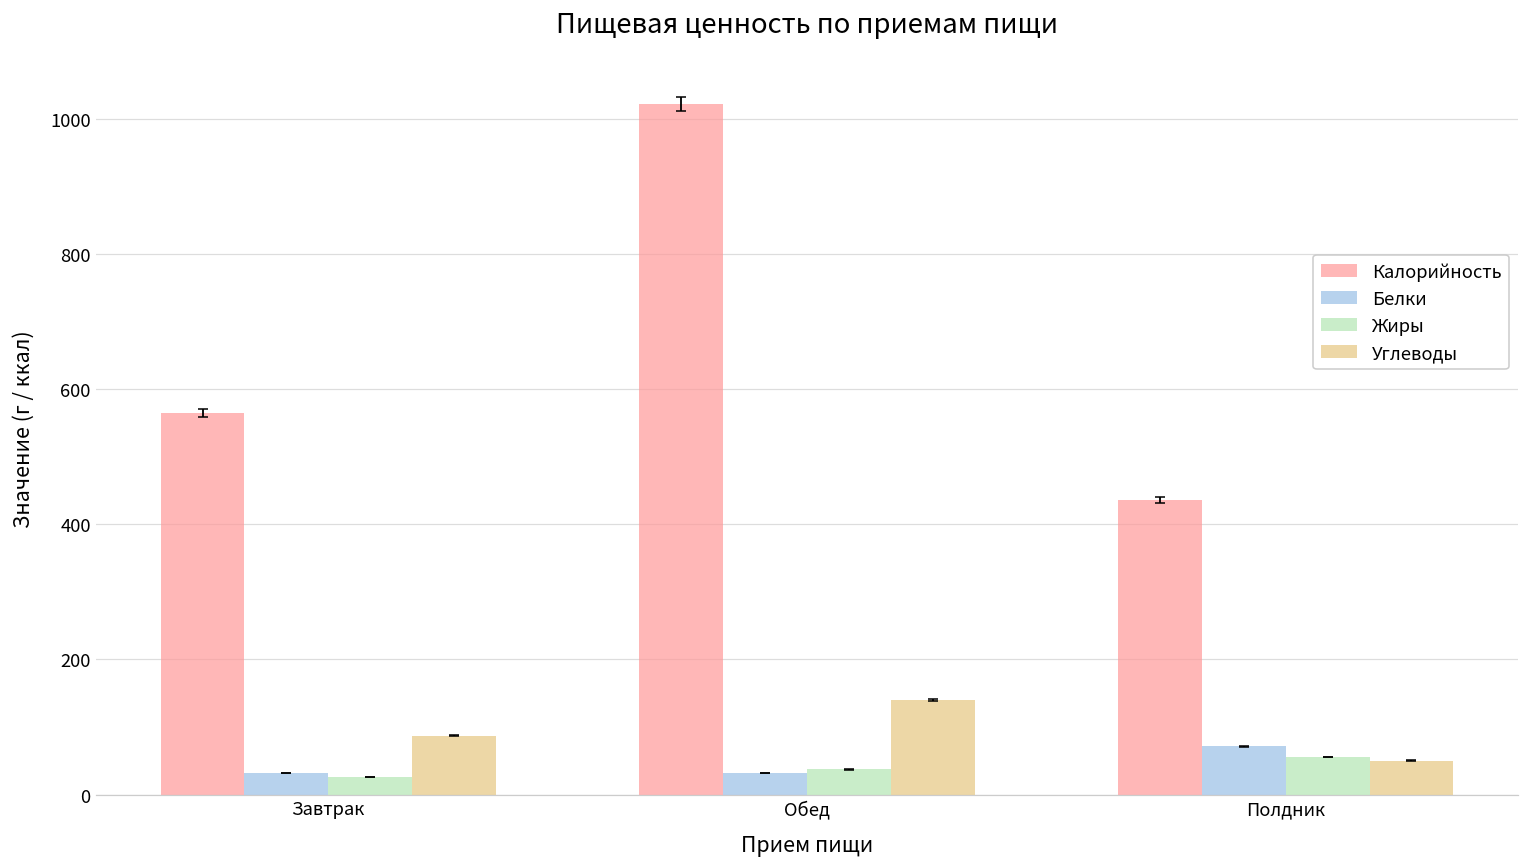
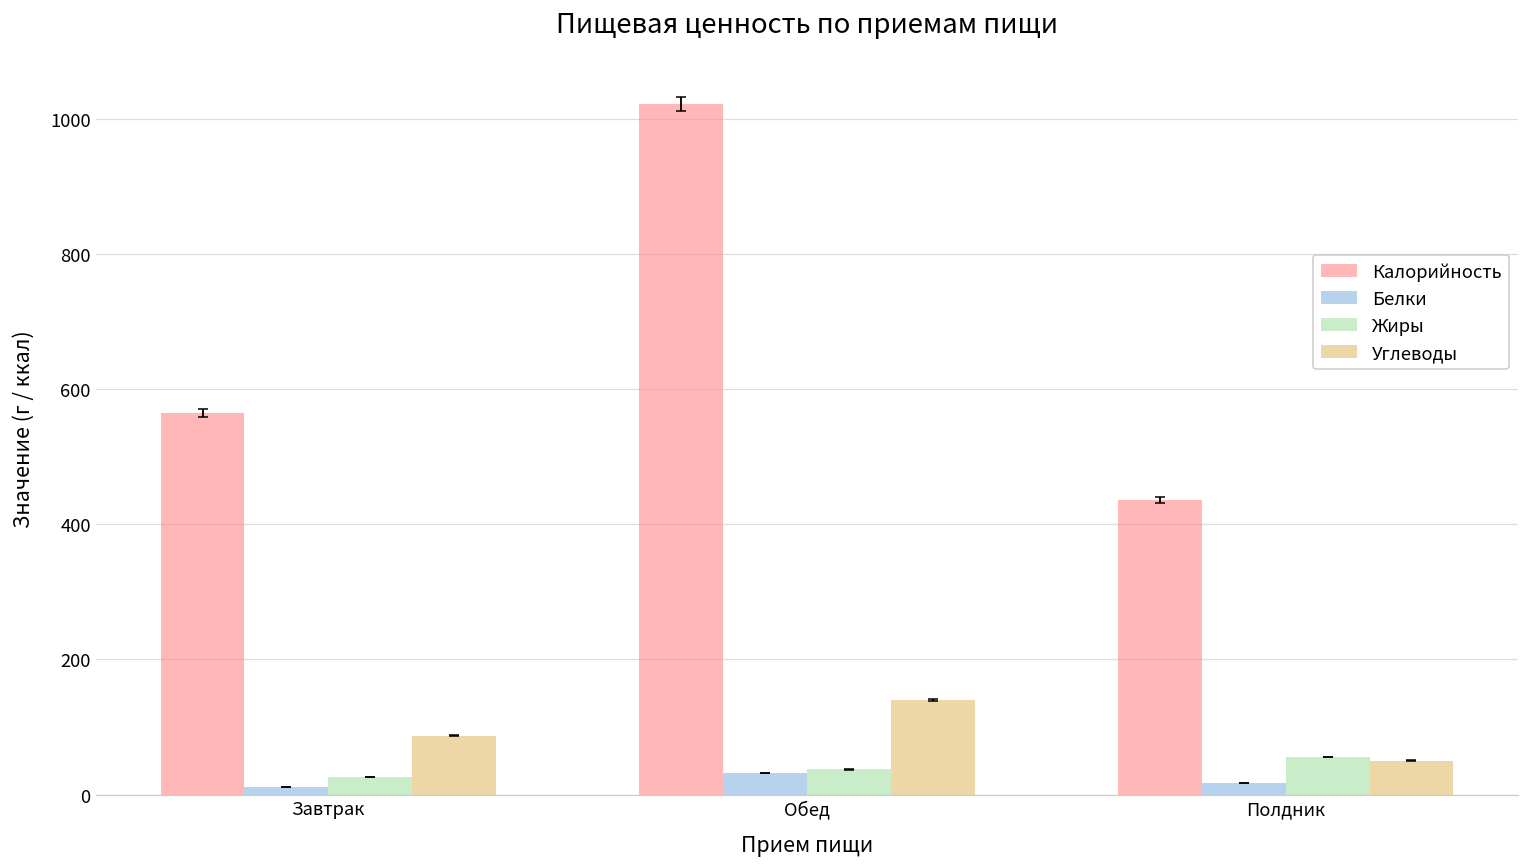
  {
    "Белки": {
-     "Завтрак": 30,
+     "Завтрак": 10,
      "Обед": 30,
-     "Полдник": 70
+     "Полдник": 20
    },
    "Жиры": {
      "Завтрак": 30,
      "Обед": 40,
      "Полдник": 60
    }
  }
